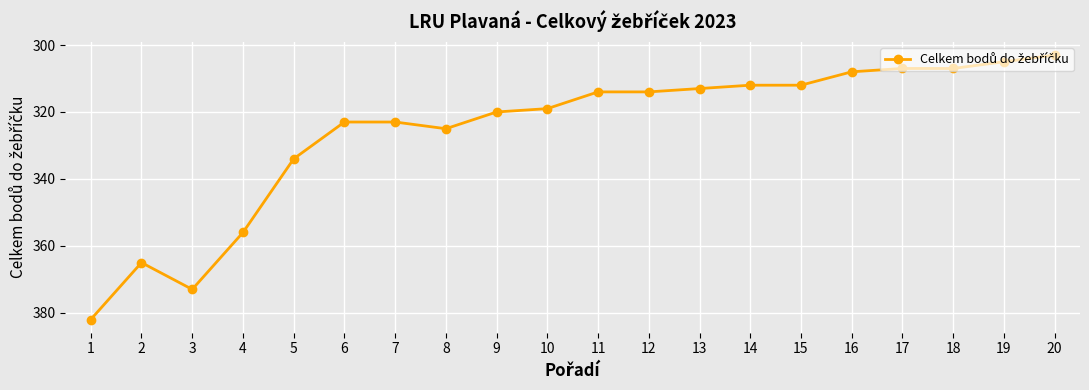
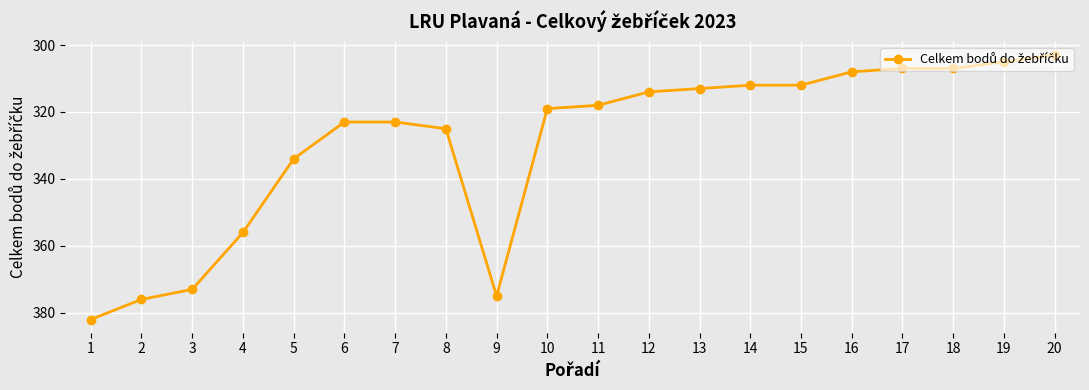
  {
    "1": 382,
-   "2": 365,
+   "2": 376,
    "3": 373,
    "4": 356,
    "5": 334,
    "6": 323,
    "7": 323,
    "8": 325,
-   "9": 320,
+   "9": 375,
    "10": 319,
-   "11": 314,
+   "11": 318,
    "12": 314,
    "13": 313,
    "14": 312,
    "15": 312,
    "16": 308
  }
